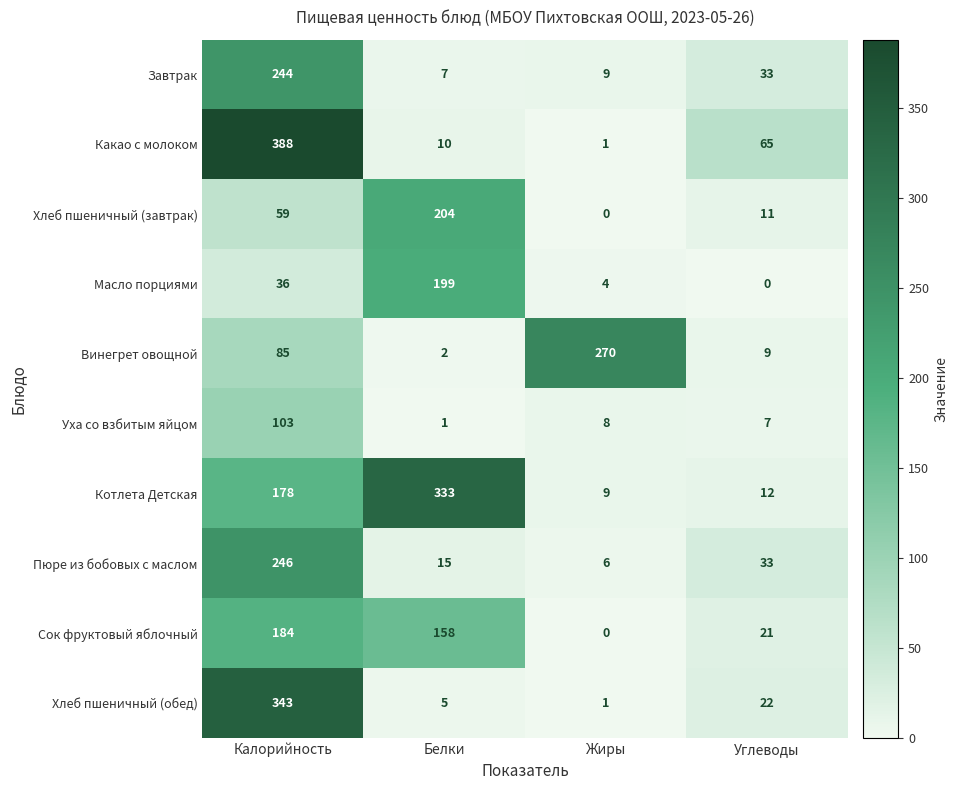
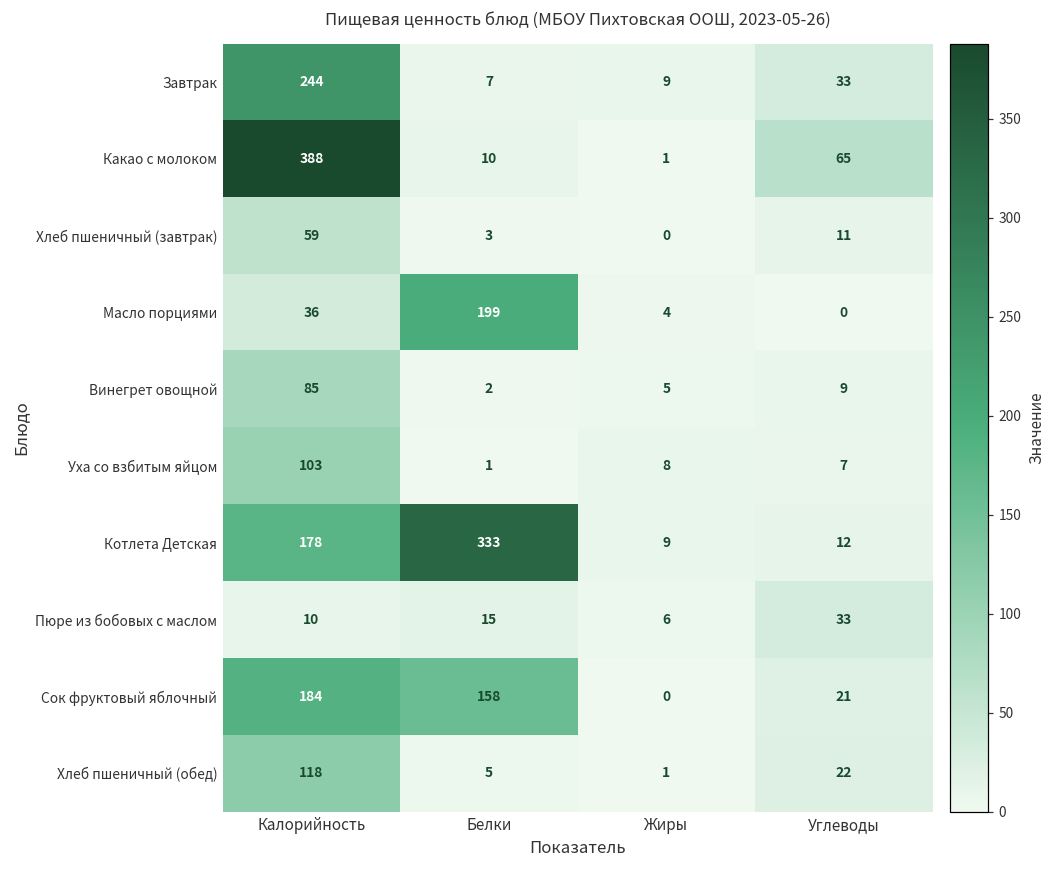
  {
    "Завтрак": {
      "Калорийность": 244,
      "Белки": 7,
      "Жиры": 9,
      "Углеводы": 33
    },
    "Какао с молоком": {
      "Калорийность": 388,
      "Белки": 10,
      "Жиры": 1,
      "Углеводы": 65
    },
    "Хлеб пшеничный (завтрак)": {
      "Калорийность": 59,
-     "Белки": 204,
+     "Белки": 3,
      "Жиры": 0,
      "Углеводы": 11
    },
    "Масло порциями": {
      "Калорийность": 36,
      "Белки": 199,
      "Жиры": 4,
      "Углеводы": 0
    },
    "Винегрет овощной": {
      "Калорийность": 85,
      "Белки": 2,
-     "Жиры": 270,
+     "Жиры": 5,
      "Углеводы": 9
    },
    "Уха со взбитым яйцом": {
      "Калорийность": 103,
      "Белки": 1,
      "Жиры": 8,
      "Углеводы": 7
    },
    "Котлета Детская": {
      "Калорийность": 178,
      "Белки": 333,
      "Жиры": 9,
      "Углеводы": 12
    },
    "Пюре из бобовых с маслом": {
-     "Калорийность": 246,
+     "Калорийность": 10,
      "Белки": 15,
      "Жиры": 6,
      "Углеводы": 33
    },
    "Сок фруктовый яблочный": {
      "Калорийность": 184,
      "Белки": 158,
      "Жиры": 0,
      "Углеводы": 21
    },
    "Хлеб пшеничный (обед)": {
-     "Калорийность": 343,
+     "Калорийность": 118,
      "Белки": 5,
      "Жиры": 1,
      "Углеводы": 22
    }
  }
